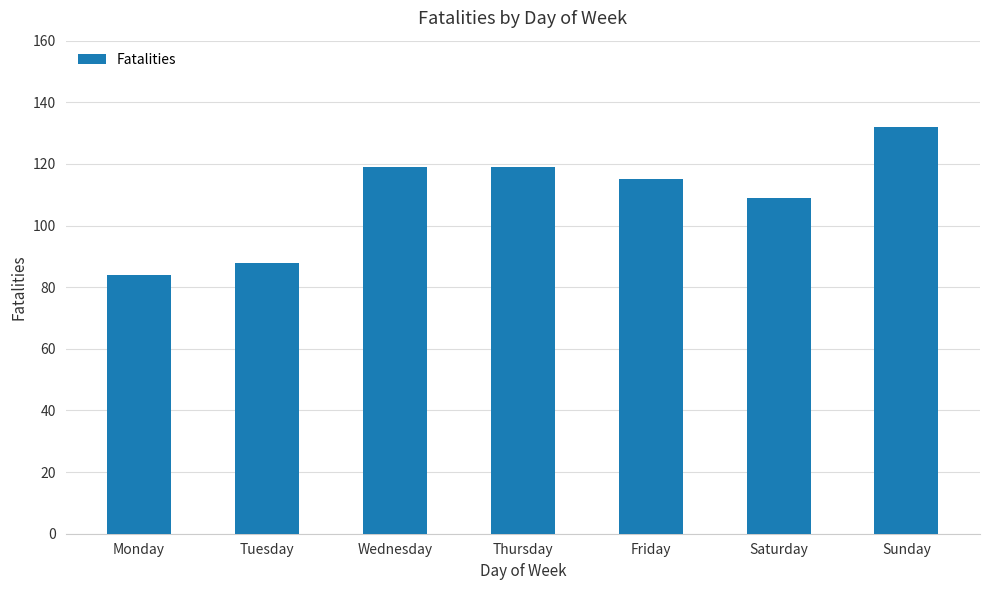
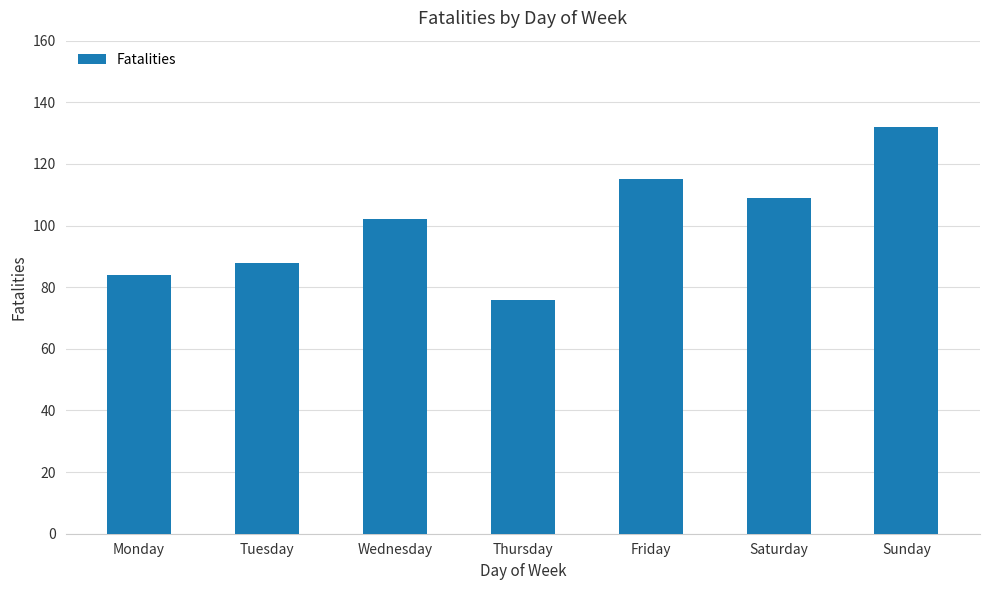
  {
    "Monday": 84,
    "Tuesday": 88,
-   "Wednesday": 119,
-   "Thursday": 119,
+   "Wednesday": 102,
+   "Thursday": 76,
    "Friday": 115,
    "Saturday": 109,
    "Sunday": 132
  }
